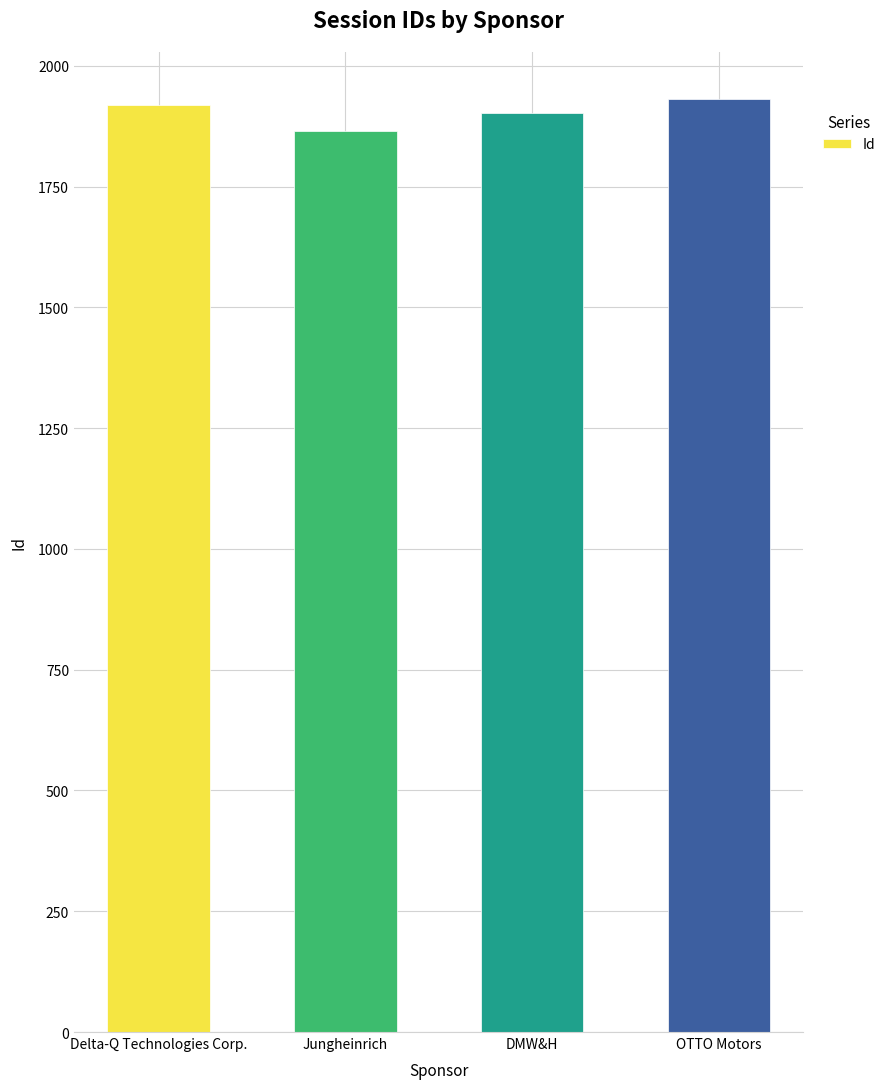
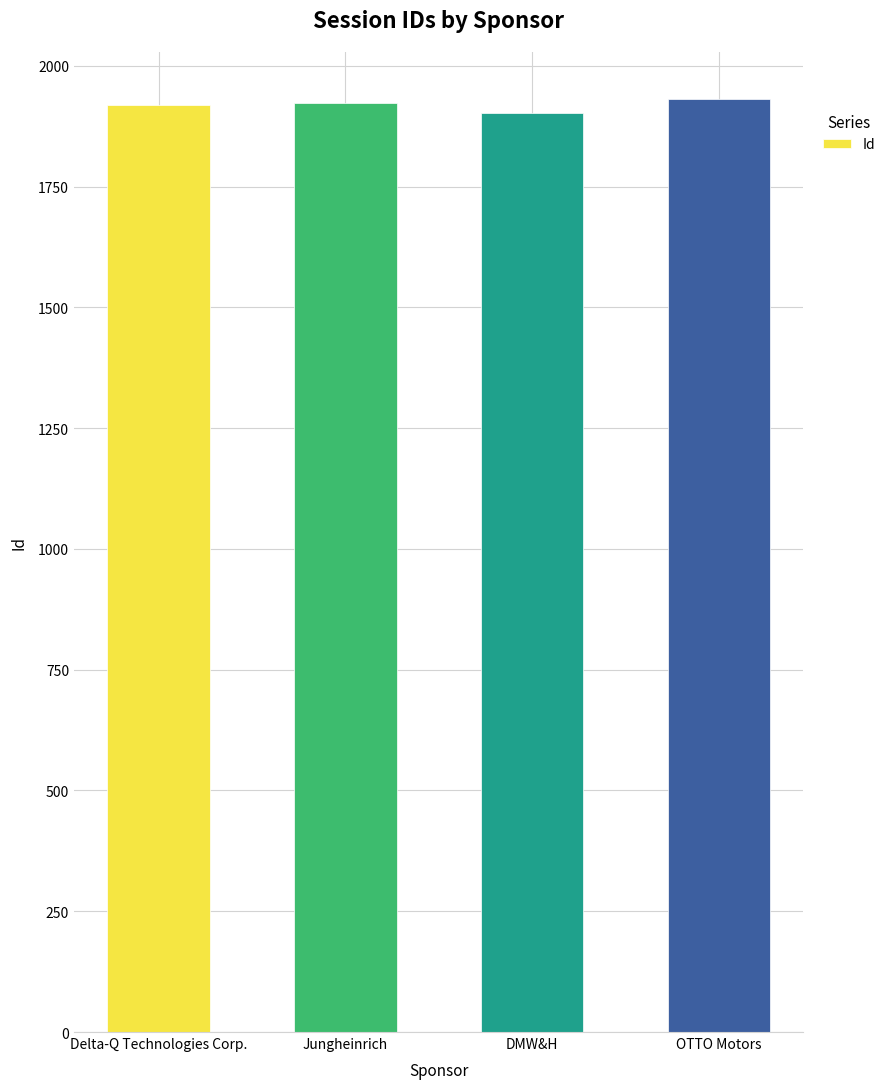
  {
    "Delta-Q Technologies Corp.": 1920,
-   "Jungheinrich": 1870,
+   "Jungheinrich": 1920,
    "DMW&H": 1900,
    "OTTO Motors": 1930
  }
